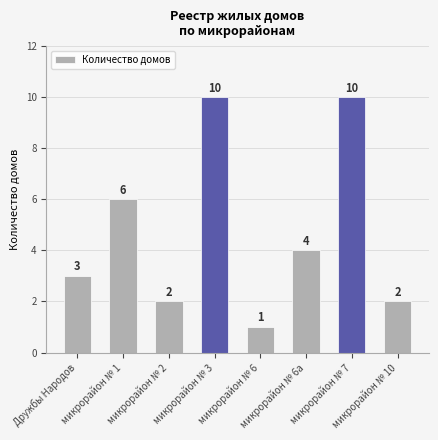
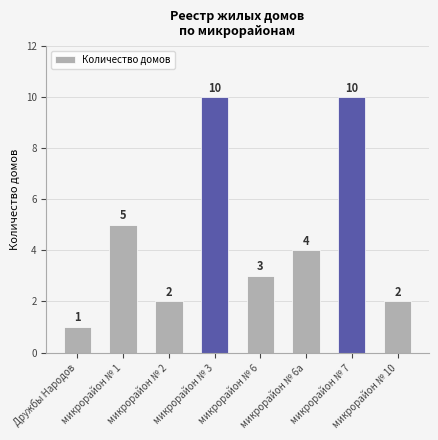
  {
-   "Дружбы Народов": 3,
-   "микрорайон № 1": 6,
+   "Дружбы Народов": 1,
+   "микрорайон № 1": 5,
    "микрорайон № 2": 2,
    "микрорайон № 3": 10,
-   "микрорайон № 6": 1,
+   "микрорайон № 6": 3,
    "микрорайон № 6а": 4,
    "микрорайон № 7": 10,
    "микрорайон № 10": 2
  }
